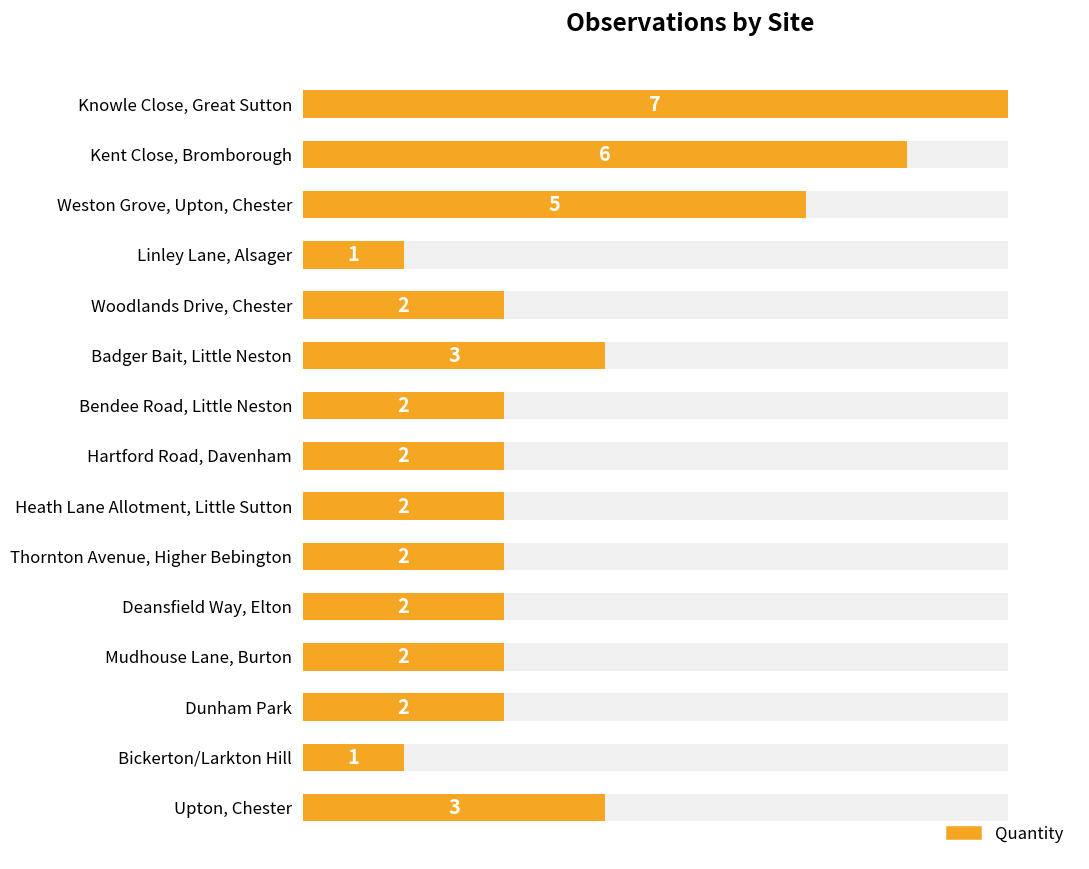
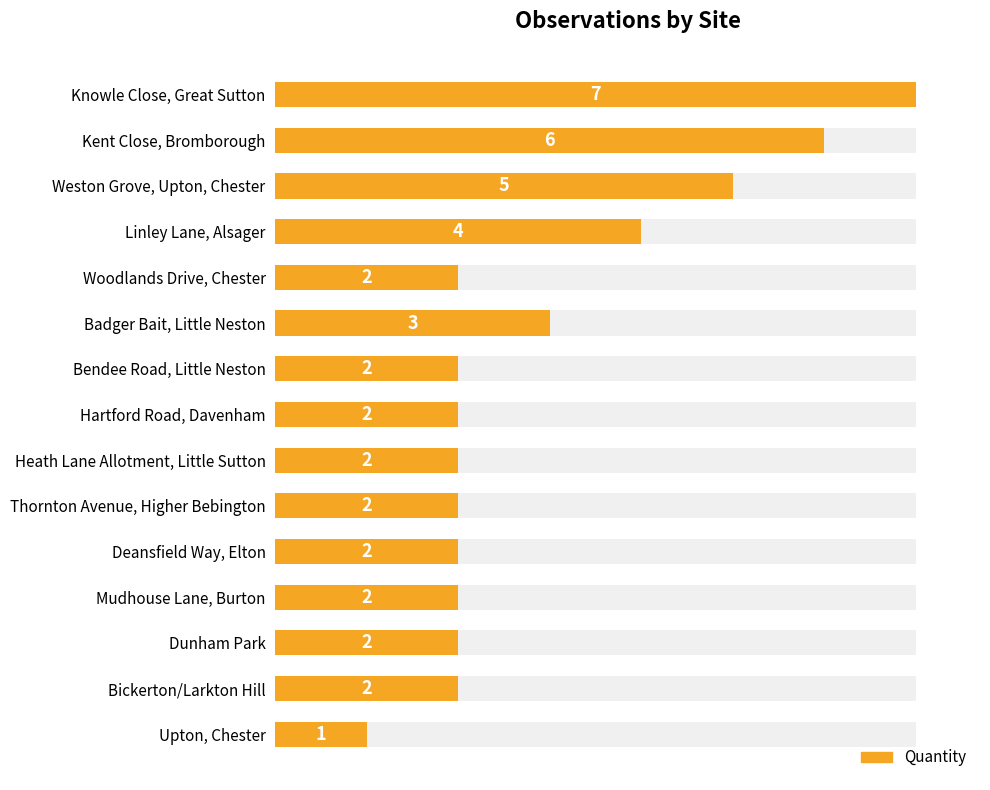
  {
    "Quantity": {
      "Knowle Close, Great Sutton": 7,
-     "Linley Lane, Alsager": 1,
-     "Bickerton/Larkton Hill": 1,
-     "Upton, Chester": 3
+     "Linley Lane, Alsager": 4,
+     "Bickerton/Larkton Hill": 2,
+     "Upton, Chester": 1
    }
  }
